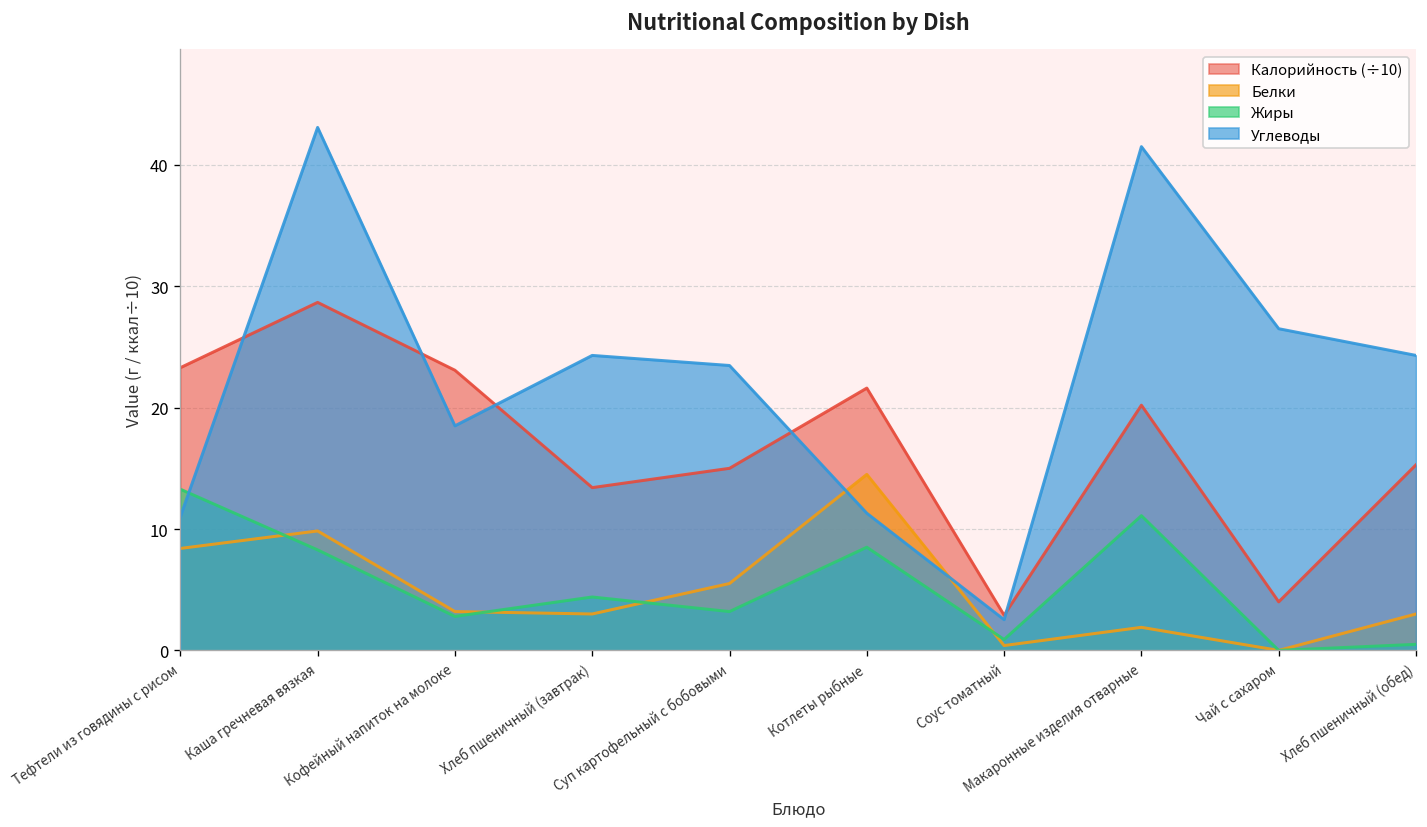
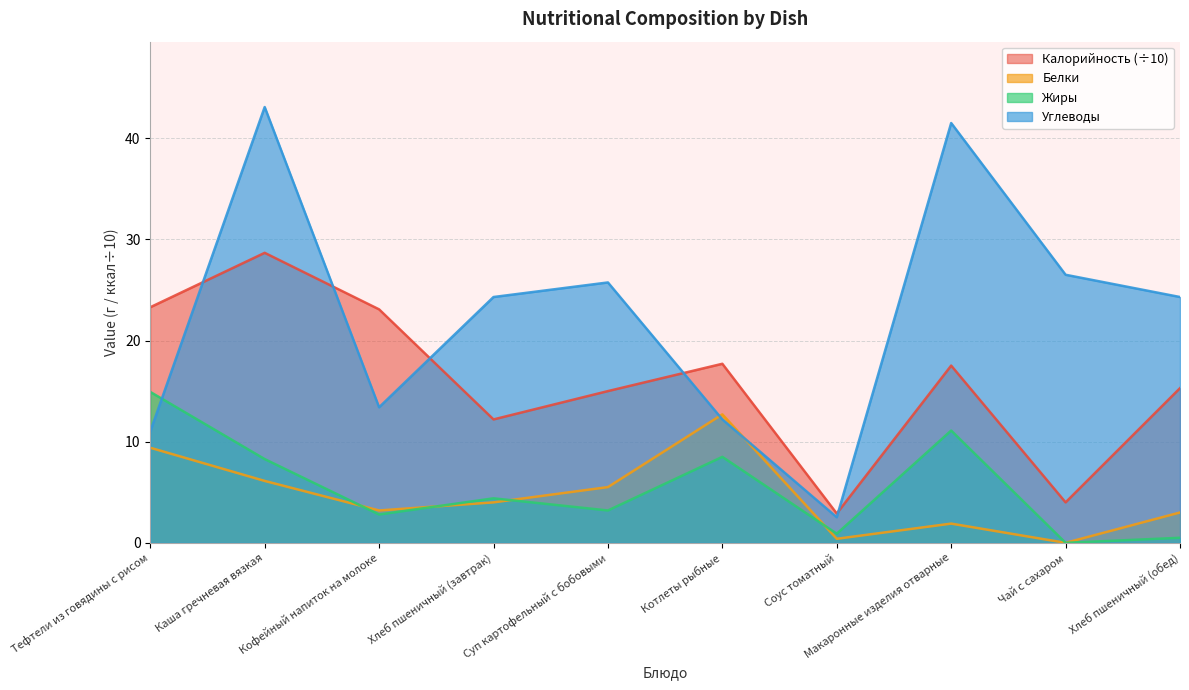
  {
    "Калорийность (÷10)": {
      "Тефтели из говядины с рисом": 23.3,
      "Каша гречневая вязкая": 28.7,
      "Кофейный напиток на молоке": 23.1,
-     "Хлеб пшеничный (завтрак)": 13.4,
+     "Хлеб пшеничный (завтрак)": 12.2,
      "Суп картофельный с бобовыми": 15.0,
-     "Котлеты рыбные": 21.6,
+     "Котлеты рыбные": 17.7,
      "Соус томатный": 2.9,
-     "Макаронные изделия отварные": 20.2,
+     "Макаронные изделия отварные": 17.5,
      "Чай с сахаром": 4.0,
      "Хлеб пшеничный (обед)": 15.3
    },
    "Белки": {
-     "Тефтели из говядины с рисом": 8.4,
-     "Каша гречневая вязкая": 9.8,
+     "Тефтели из говядины с рисом": 9.4,
+     "Каша гречневая вязкая": 6.1,
      "Кофейный напиток на молоке": 3.2,
-     "Хлеб пшеничный (завтрак)": 3,
+     "Хлеб пшеничный (завтрак)": 4,
      "Суп картофельный с бобовыми": 5.5,
-     "Котлеты рыбные": 14.5,
+     "Котлеты рыбные": 12.7,
      "Соус томатный": 0.4,
      "Макаронные изделия отварные": 1.9,
      "Хлеб пшеничный (обед)": 3.0
    },
    "Жиры": {
-     "Тефтели из говядины с рисом": 13.3,
+     "Тефтели из говядины с рисом": 14.9,
      "Каша гречневая вязкая": 8.3,
      "Кофейный напиток на молоке": 2.8,
      "Хлеб пшеничный (завтрак)": 4.4,
      "Суп картофельный с бобовыми": 3.2,
      "Котлеты рыбные": 8.5,
      "Соус томатный": 0.9,
      "Макаронные изделия отварные": 11.1,
      "Хлеб пшеничный (обед)": 0.5
    },
    "Углеводы": {
      "Тефтели из говядины с рисом": 11.0,
      "Каша гречневая вязкая": 43.1,
-     "Кофейный напиток на молоке": 18.5,
+     "Кофейный напиток на молоке": 13.4,
      "Хлеб пшеничный (завтрак)": 24.3,
-     "Суп картофельный с бобовыми": 23.5,
-     "Котлеты рыбные": 11.3,
+     "Суп картофельный с бобовыми": 25.7,
+     "Котлеты рыбные": 12.2,
      "Соус томатный": 2.5,
      "Макаронные изделия отварные": 41.5,
      "Чай с сахаром": 26.5,
      "Хлеб пшеничный (обед)": 24.3
    }
  }
